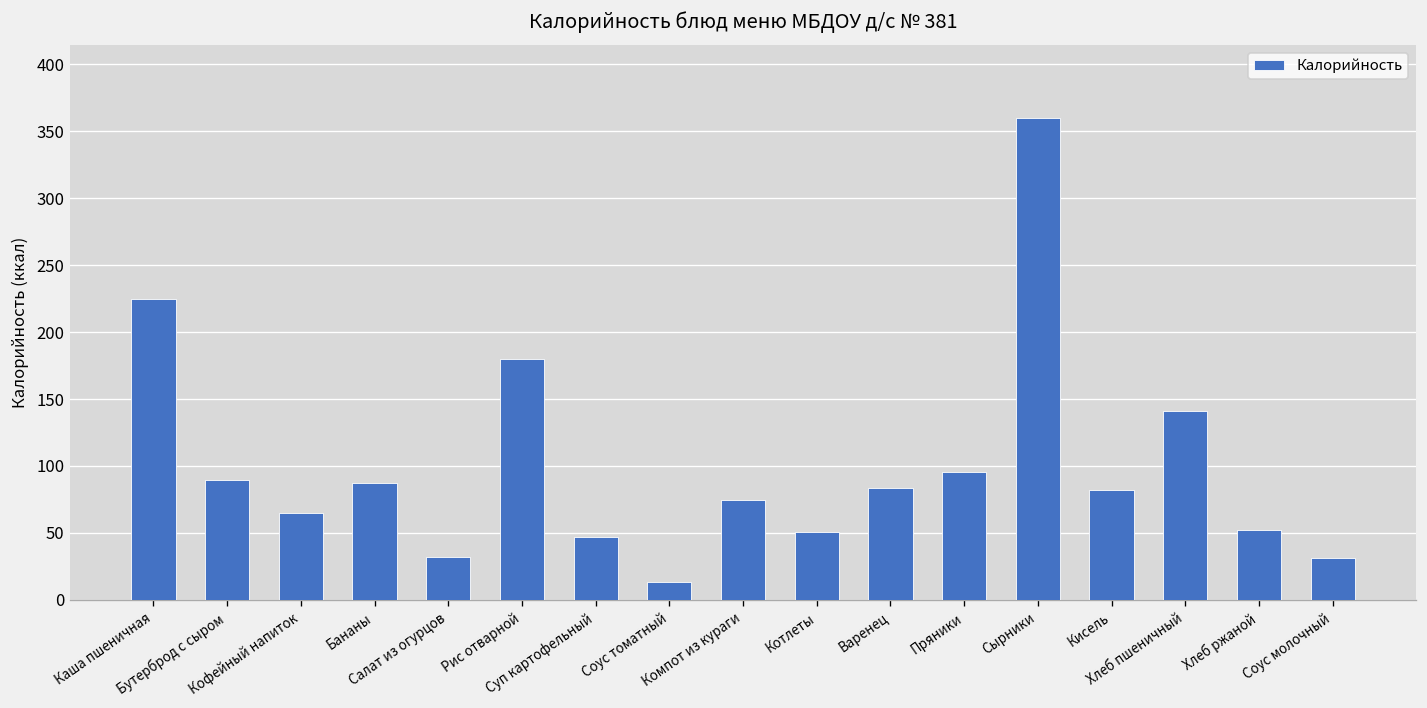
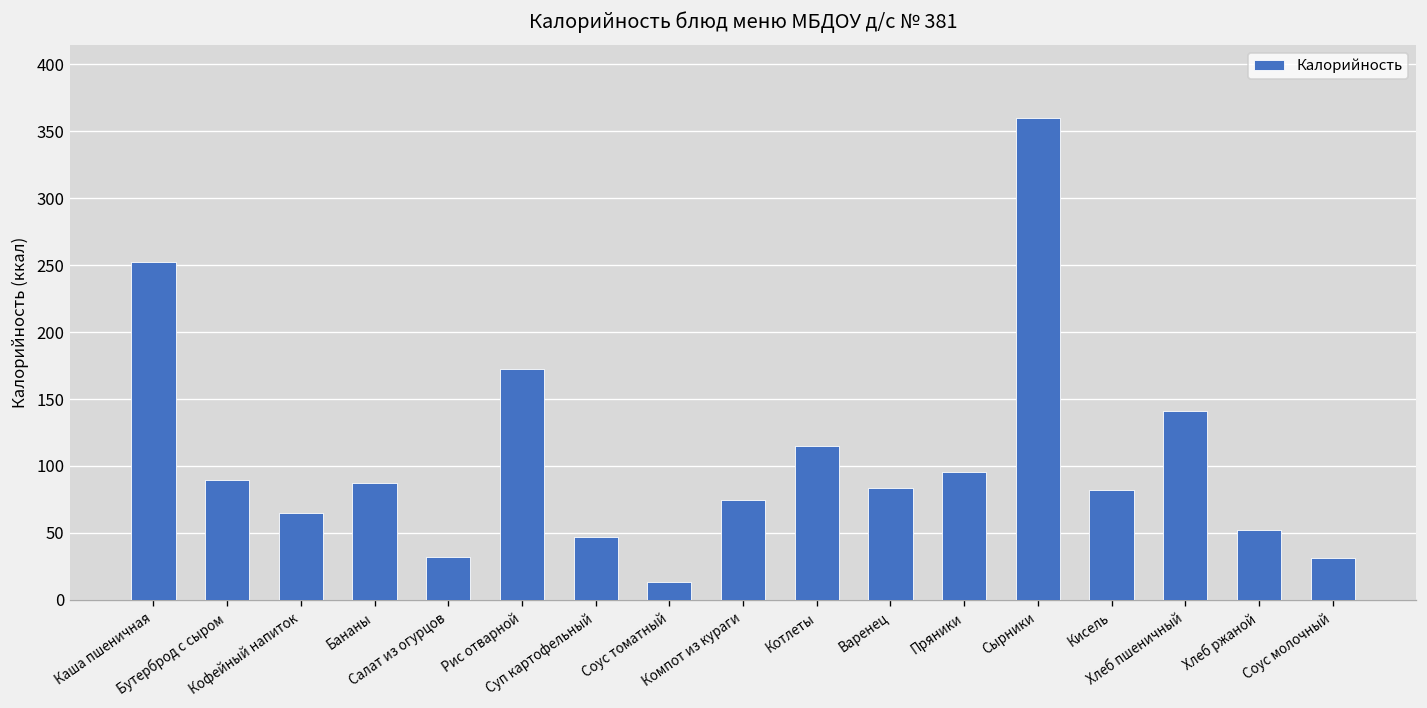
  {
-   "Каша пшеничная": 225,
+   "Каша пшеничная": 253,
    "Бутерброд с сыром": 90,
    "Кофейный напиток": 65,
    "Бананы": 87,
    "Салат из огурцов": 32,
-   "Рис отварной": 180,
+   "Рис отварной": 172,
    "Суп картофельный": 47,
    "Соус томатный": 13,
    "Компот из кураги": 75,
-   "Котлеты": 50,
+   "Котлеты": 115,
    "Варенец": 84,
    "Пряники": 95,
    "Сырники": 360,
    "Кисель": 82,
    "Хлеб пшеничный": 141,
    "Хлеб ржаной": 52,
    "Соус молочный": 32
  }
